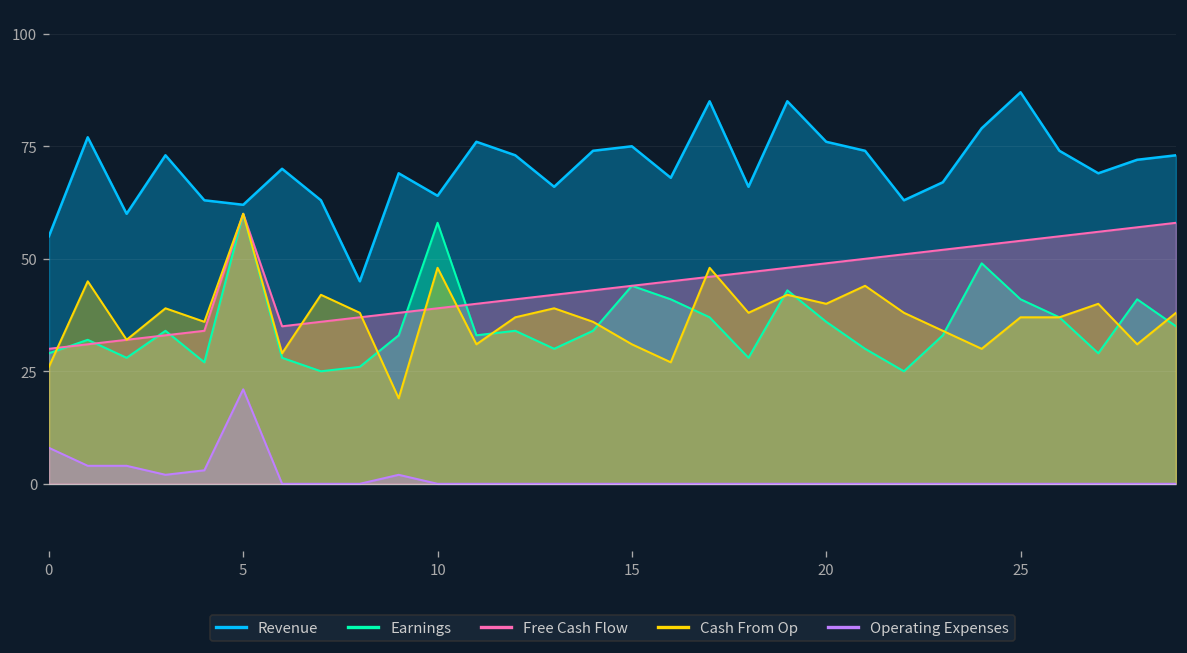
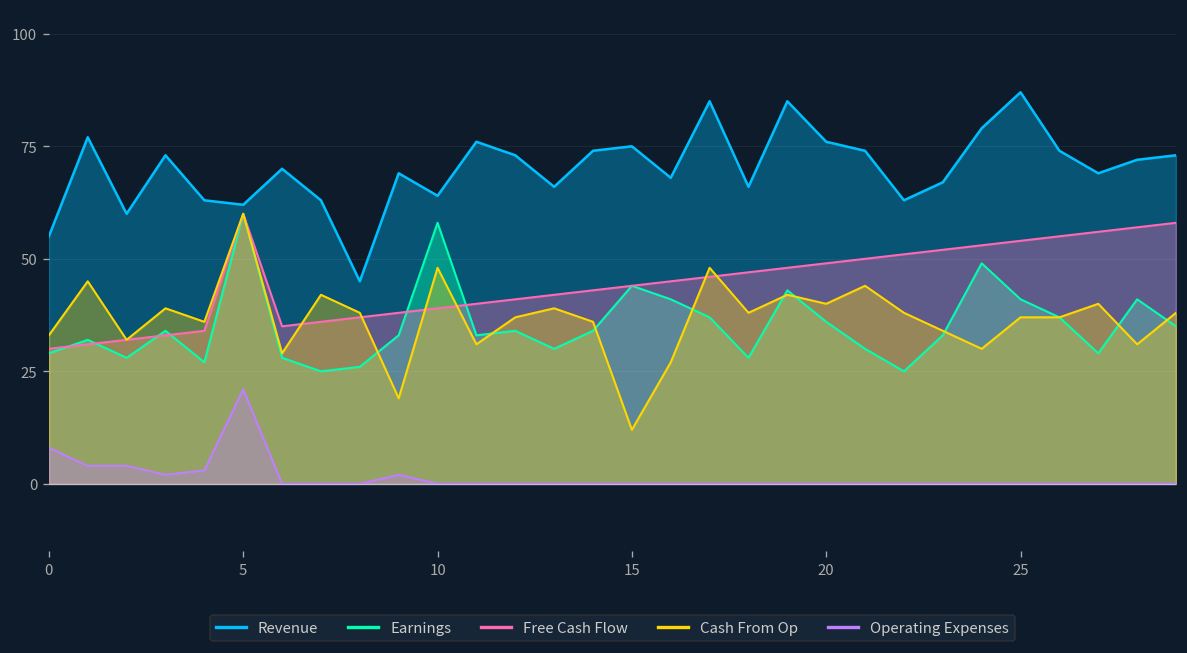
  {
    "Cash From Op": {
-     "0": 26,
+     "0": 33,
      "10": 48,
-     "15": 31,
+     "15": 12,
      "20": 40,
      "25": 37
    }
  }
